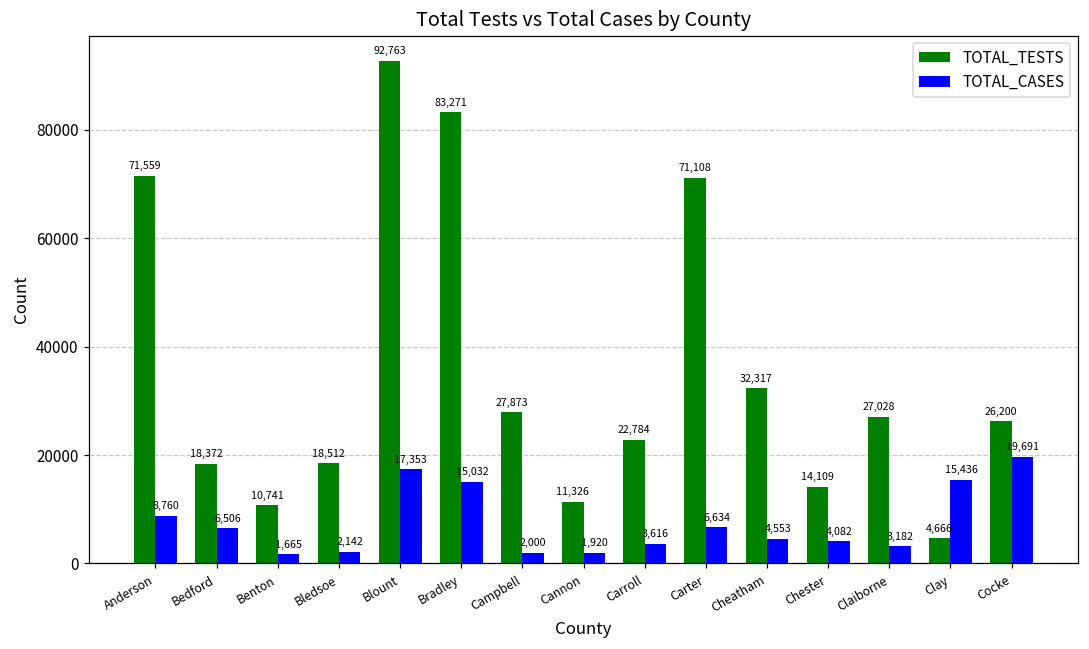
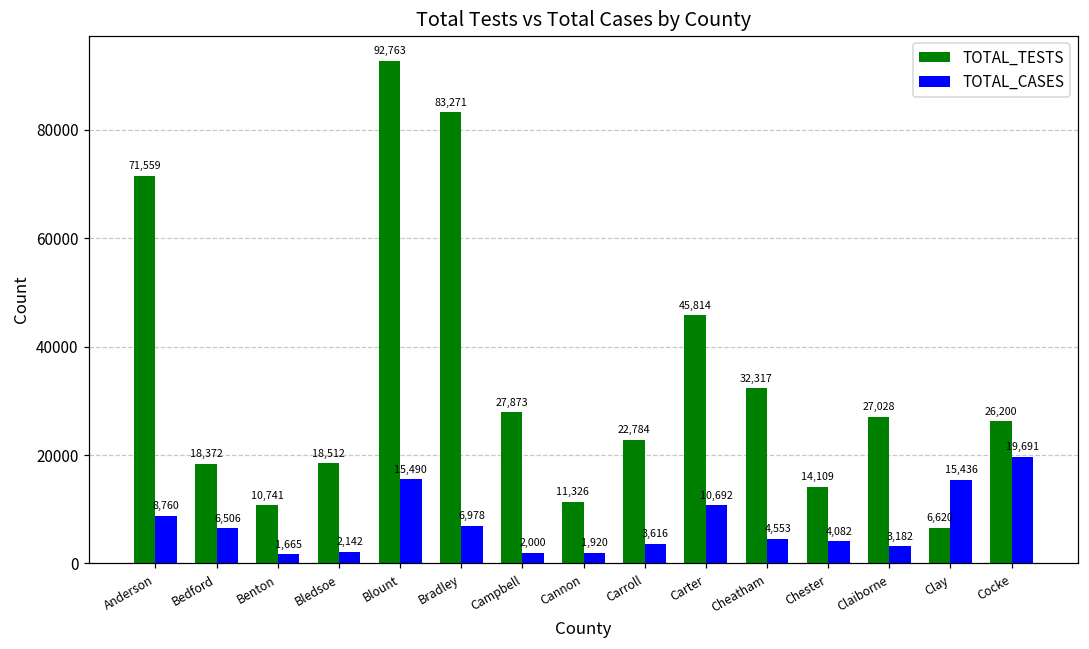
  {
    "TOTAL_TESTS": {
      "Anderson": "71,559",
      "Bedford": "18,372",
      "Benton": "10,741",
      "Bledsoe": "18,512",
      "Blount": "92,763",
      "Bradley": "83,271",
      "Campbell": "27,873",
      "Cannon": "11,326",
      "Carroll": "22,784",
-     "Carter": "71,108",
+     "Carter": "45,814",
      "Cheatham": "32,317",
      "Chester": "14,109",
      "Claiborne": "27,028",
-     "Clay": "4,666",
+     "Clay": "6,620",
      "Cocke": "26,200"
    },
    "TOTAL_CASES": {
      "Anderson": "8,760",
      "Bedford": "6,506",
      "Benton": "1,665",
      "Bledsoe": "2,142",
-     "Blount": "17,353",
-     "Bradley": "15,032",
+     "Blount": "15,490",
+     "Bradley": "6,978",
      "Campbell": "2,000",
      "Cannon": "1,920",
      "Carroll": "3,616",
-     "Carter": "6,634",
+     "Carter": "10,692",
      "Cheatham": "4,553",
      "Chester": "4,082",
      "Claiborne": "3,182",
      "Clay": "15,436",
      "Cocke": "19,691"
    }
  }
